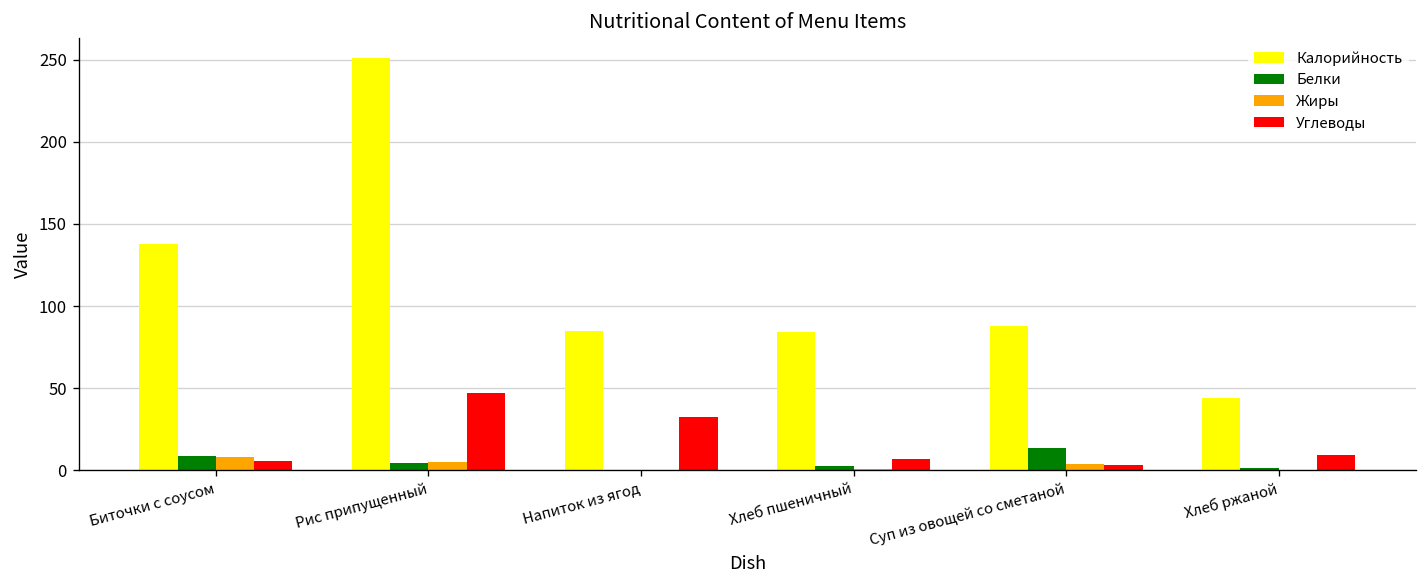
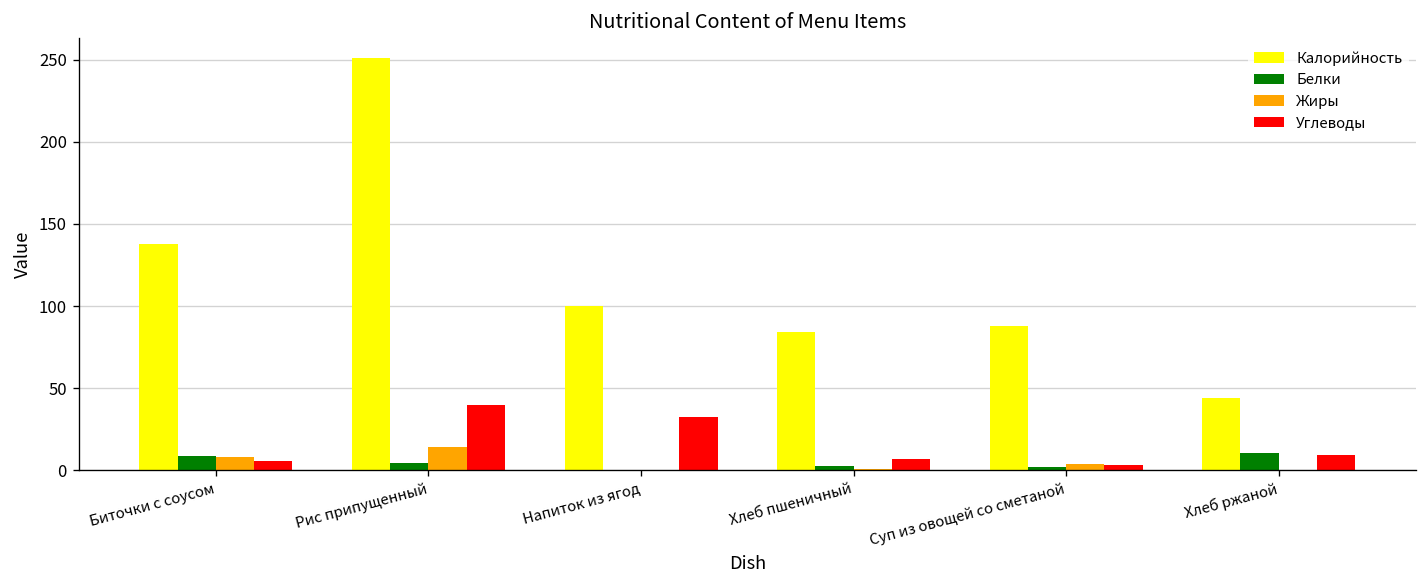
  {
    "Калорийность": {
      "Биточки с соусом": 138,
      "Рис припущенный": 251,
-     "Напиток из ягод": 85,
+     "Напиток из ягод": 100,
      "Хлеб пшеничный": 84,
      "Суп из овощей со сметаной": 88,
      "Хлеб ржаной": 44
    },
    "Белки": {
      "Биточки с соусом": 9,
      "Рис припущенный": 4,
      "Хлеб пшеничный": 3,
-     "Суп из овощей со сметаной": 13,
-     "Хлеб ржаной": 2
+     "Суп из овощей со сметаной": 2,
+     "Хлеб ржаной": 10
    },
    "Жиры": {
      "Биточки с соусом": 8,
-     "Рис припущенный": 5,
+     "Рис припущенный": 14,
      "Суп из овощей со сметаной": 4
    },
    "Углеводы": {
      "Биточки с соусом": 6,
-     "Рис припущенный": 47,
+     "Рис припущенный": 39,
      "Напиток из ягод": 32,
      "Хлеб пшеничный": 7,
      "Суп из овощей со сметаной": 3,
      "Хлеб ржаной": 9
    }
  }
